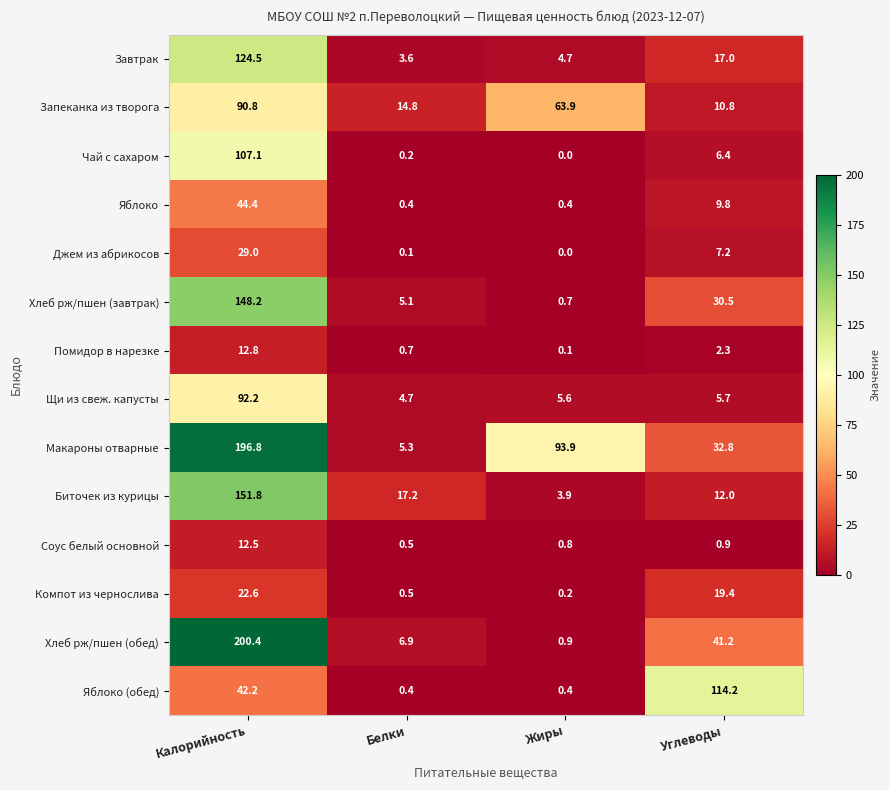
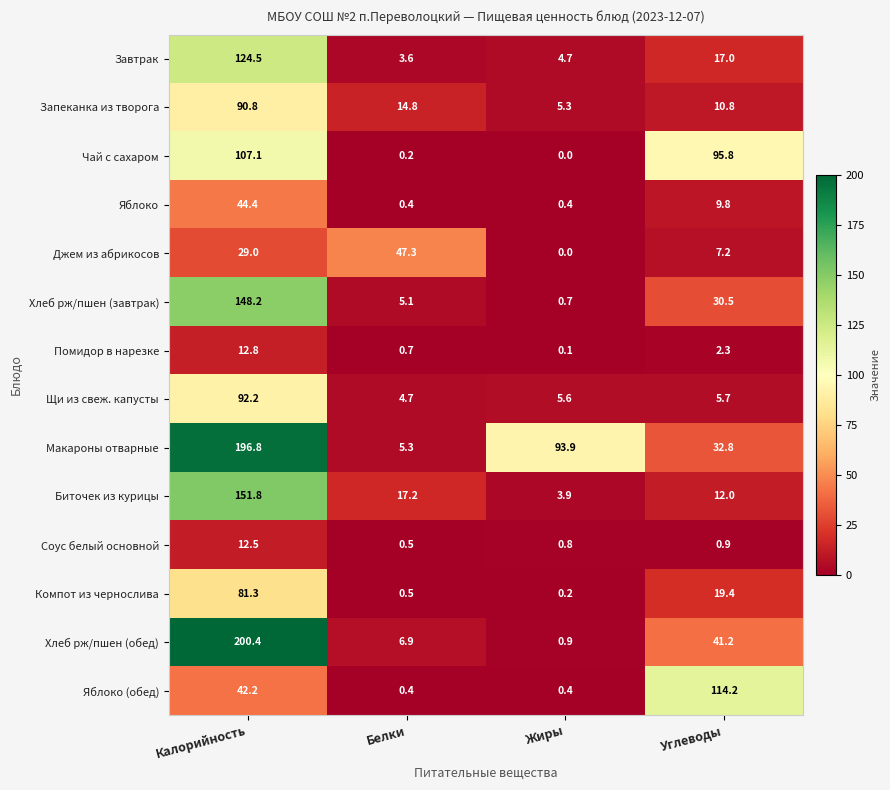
  {
    "Завтрак": {
      "Калорийность": 124.5,
      "Белки": 3.6,
      "Жиры": 4.7,
      "Углеводы": 17.0
    },
    "Запеканка из творога": {
      "Калорийность": 90.8,
      "Белки": 14.8,
-     "Жиры": 63.9,
+     "Жиры": 5.3,
      "Углеводы": 10.8
    },
    "Чай с сахаром": {
      "Калорийность": 107.1,
      "Белки": 0.2,
      "Жиры": 0.0,
-     "Углеводы": 6.4
+     "Углеводы": 95.8
    },
    "Яблоко": {
      "Калорийность": 44.4,
      "Белки": 0.4,
      "Жиры": 0.4,
      "Углеводы": 9.8
    },
    "Джем из абрикосов": {
      "Калорийность": 29.0,
-     "Белки": 0.1,
+     "Белки": 47.3,
      "Жиры": 0.0,
      "Углеводы": 7.2
    },
    "Хлеб рж/пшен (завтрак)": {
      "Калорийность": 148.2,
      "Белки": 5.1,
      "Жиры": 0.7,
      "Углеводы": 30.5
    },
    "Помидор в нарезке": {
      "Калорийность": 12.8,
      "Белки": 0.7,
      "Жиры": 0.1,
      "Углеводы": 2.3
    },
    "Щи из свеж. капусты": {
      "Калорийность": 92.2,
      "Белки": 4.7,
      "Жиры": 5.6,
      "Углеводы": 5.7
    },
    "Макароны отварные": {
      "Калорийность": 196.8,
      "Белки": 5.3,
      "Жиры": 93.9,
      "Углеводы": 32.8
    },
    "Биточек из курицы": {
      "Калорийность": 151.8,
      "Белки": 17.2,
      "Жиры": 3.9,
      "Углеводы": 12.0
    },
    "Соус белый основной": {
      "Калорийность": 12.5,
      "Белки": 0.5,
      "Жиры": 0.8,
      "Углеводы": 0.9
    },
    "Компот из чернослива": {
-     "Калорийность": 22.6,
+     "Калорийность": 81.3,
      "Белки": 0.5,
      "Жиры": 0.2,
      "Углеводы": 19.4
    },
    "Хлеб рж/пшен (обед)": {
      "Калорийность": 200.4,
      "Белки": 6.9,
      "Жиры": 0.9,
      "Углеводы": 41.2
    },
    "Яблоко (обед)": {
      "Калорийность": 42.2,
      "Белки": 0.4,
      "Жиры": 0.4,
      "Углеводы": 114.2
    }
  }
